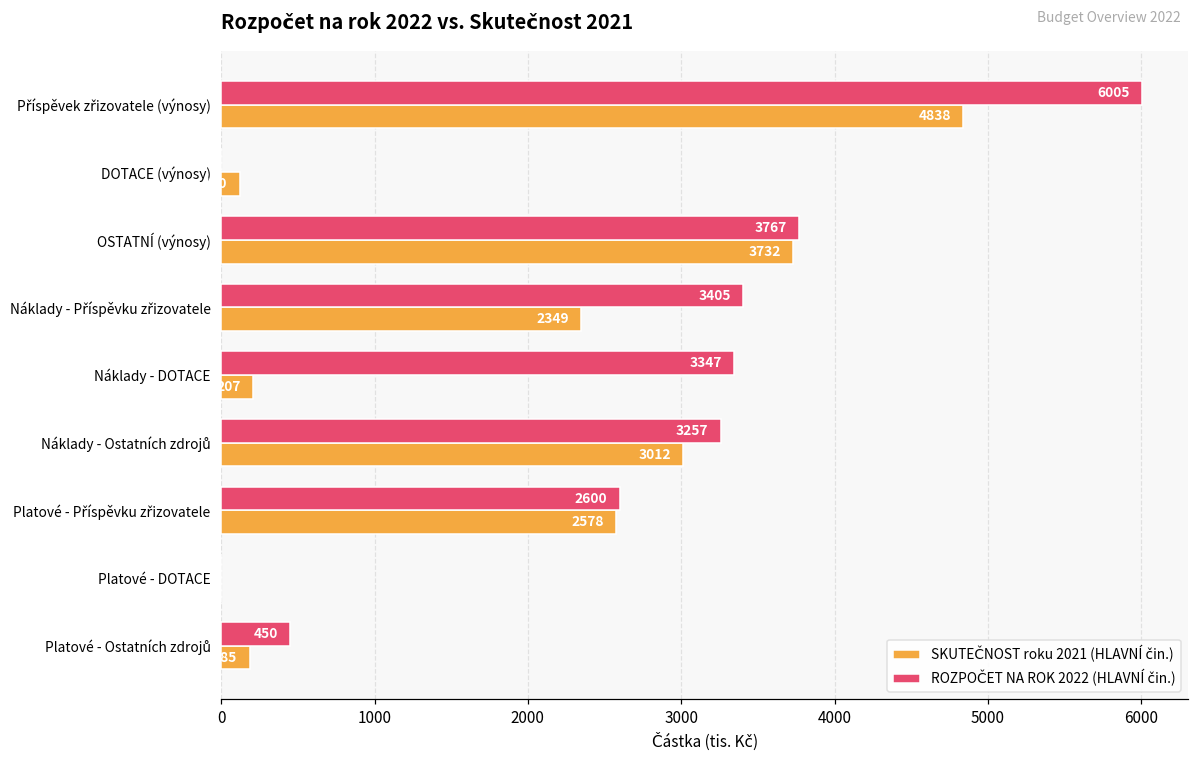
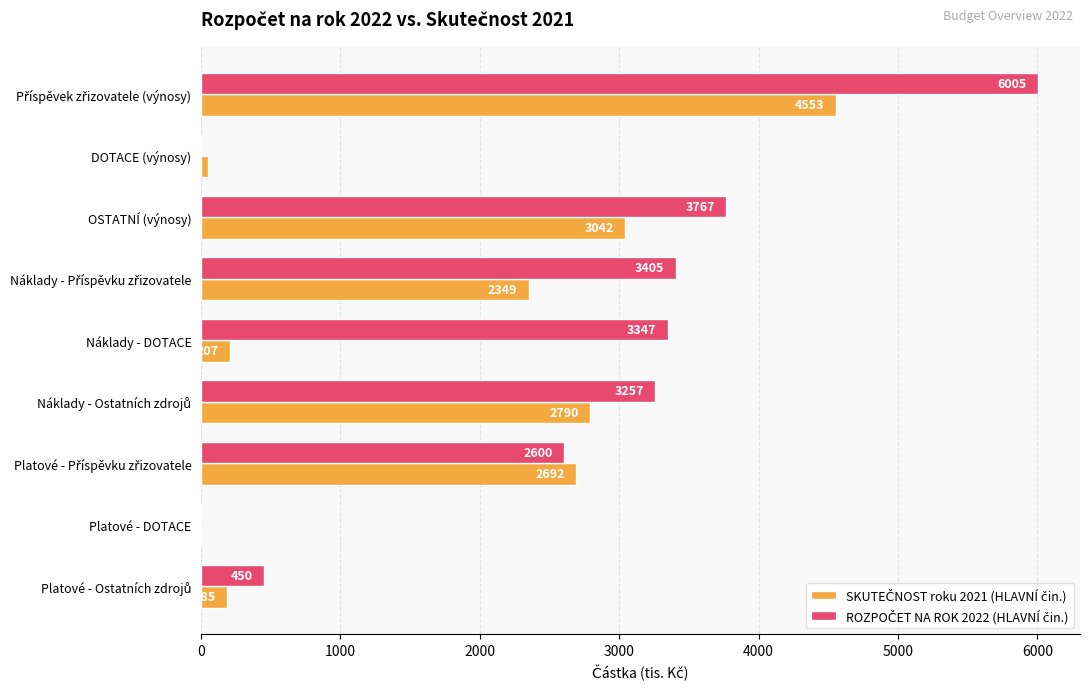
  {
    "SKUTEČNOST roku 2021 (HLAVNÍ čin.)": {
-     "Příspěvek zřizovatele (výnosy)": 4838,
-     "DOTACE (výnosy)": 120,
-     "OSTATNÍ (výnosy)": 3732,
+     "Příspěvek zřizovatele (výnosy)": 4553,
+     "DOTACE (výnosy)": 50,
+     "OSTATNÍ (výnosy)": 3042,
      "Náklady - Příspěvku zřizovatele": 2349,
      "Náklady - DOTACE": 207,
-     "Náklady - Ostatních zdrojů": 3012,
-     "Platové - Příspěvku zřizovatele": 2578,
+     "Náklady - Ostatních zdrojů": 2790,
+     "Platové - Příspěvku zřizovatele": 2692,
      "Platové - Ostatních zdrojů": 185
    },
    "ROZPOČET NA ROK 2022 (HLAVNÍ čin.)": {
      "Příspěvek zřizovatele (výnosy)": 6005,
      "OSTATNÍ (výnosy)": 3767,
      "Náklady - Příspěvku zřizovatele": 3405,
      "Náklady - DOTACE": 3347,
      "Náklady - Ostatních zdrojů": 3257,
      "Platové - Příspěvku zřizovatele": 2600,
      "Platové - Ostatních zdrojů": 450
    }
  }
